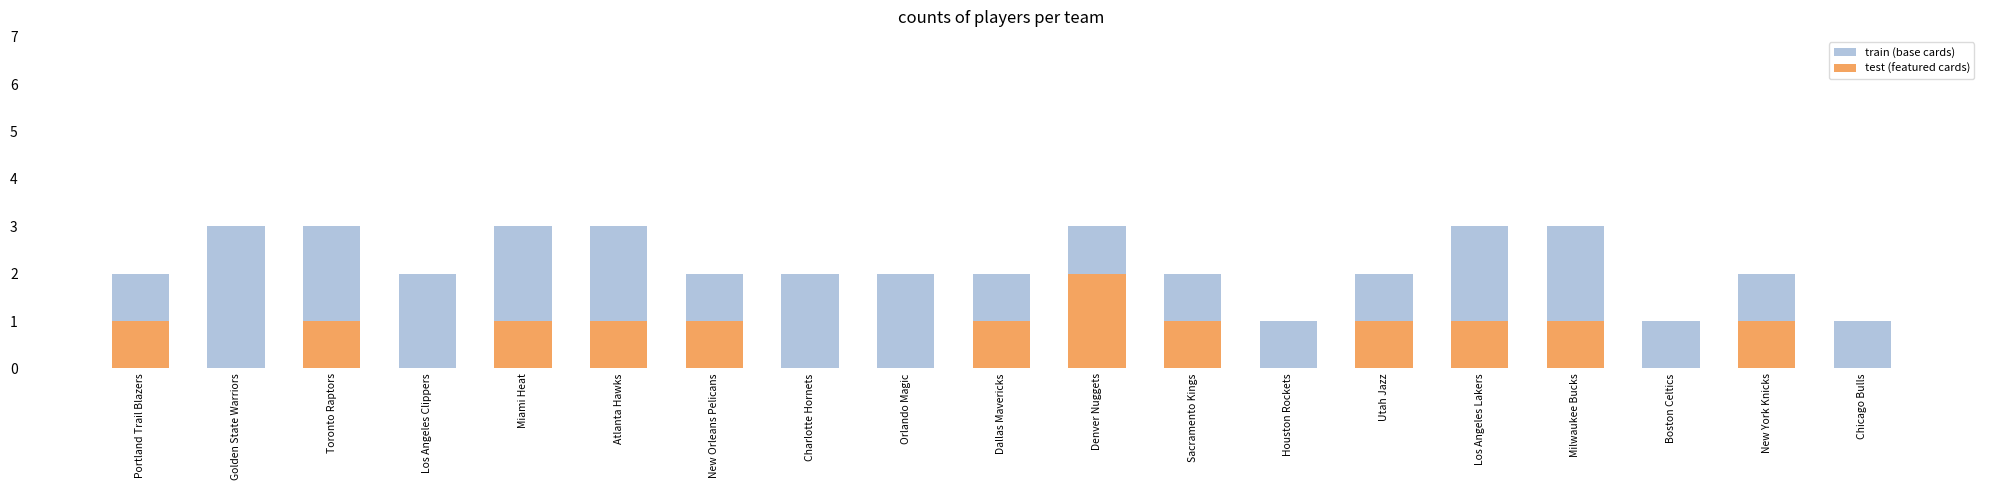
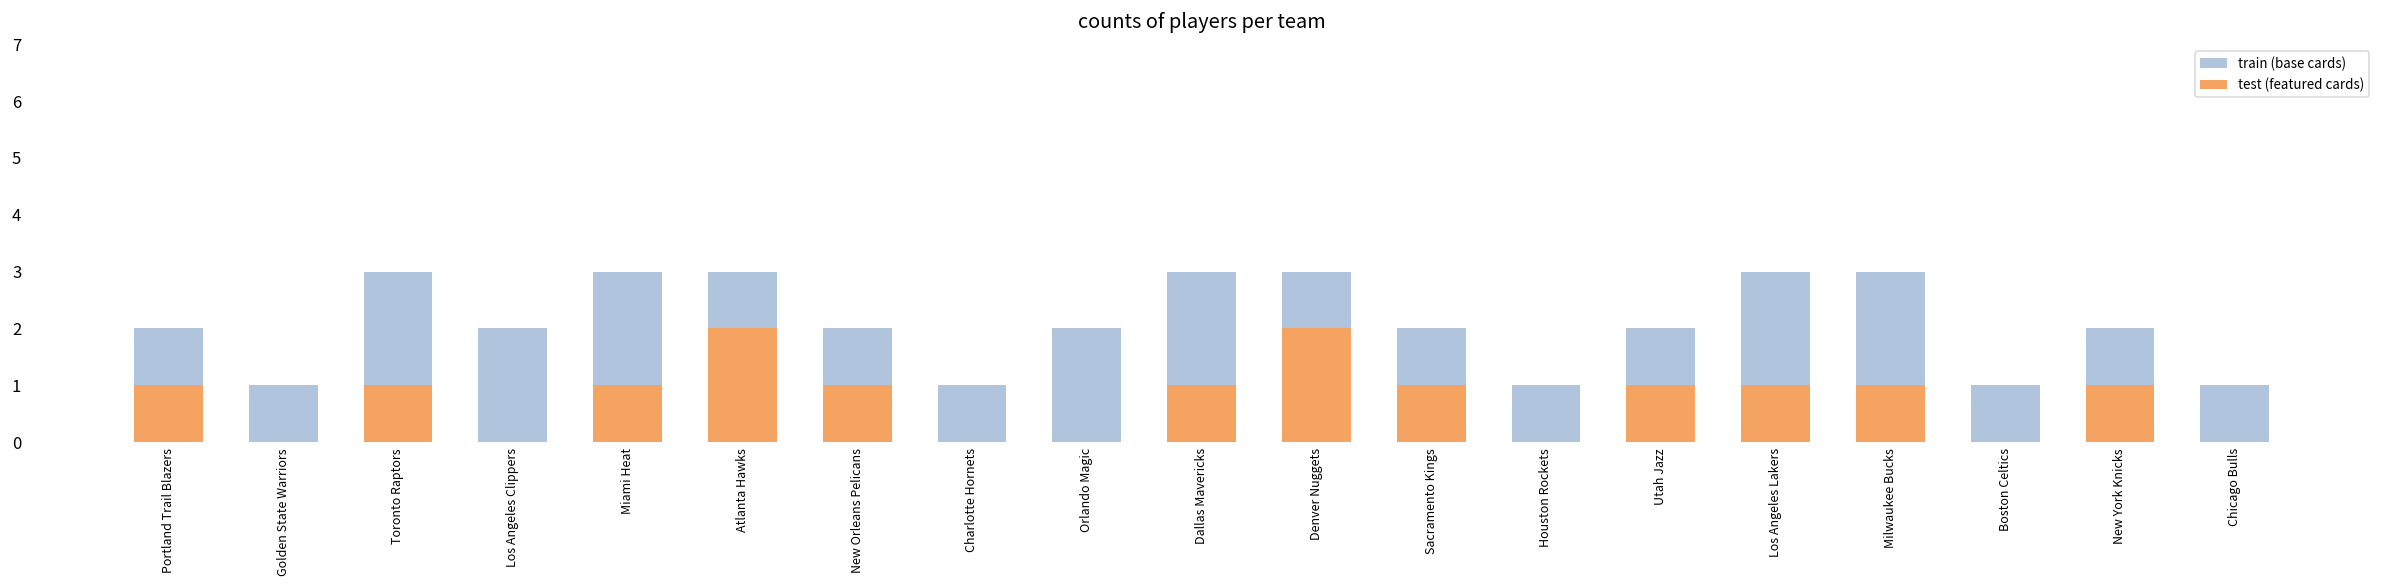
  {
    "train (base cards)": {
      "Portland Trail Blazers": 2,
-     "Golden State Warriors": 3,
+     "Golden State Warriors": 1,
      "Toronto Raptors": 3,
      "Los Angeles Clippers": 2,
      "Miami Heat": 3,
      "Atlanta Hawks": 3,
      "New Orleans Pelicans": 2,
-     "Charlotte Hornets": 2,
+     "Charlotte Hornets": 1,
      "Orlando Magic": 2,
-     "Dallas Mavericks": 2,
+     "Dallas Mavericks": 3,
      "Denver Nuggets": 3,
      "Sacramento Kings": 2,
      "Houston Rockets": 1,
      "Utah Jazz": 2,
      "Los Angeles Lakers": 3,
      "Milwaukee Bucks": 3,
      "Boston Celtics": 1,
      "New York Knicks": 2,
      "Chicago Bulls": 1
    },
    "test (featured cards)": {
      "Golden State Warriors": 0,
      "Los Angeles Clippers": 0,
-     "Atlanta Hawks": 1,
+     "Atlanta Hawks": 2,
      "Charlotte Hornets": 0,
      "Orlando Magic": 0,
      "Houston Rockets": 0,
      "Boston Celtics": 0,
      "Chicago Bulls": 0
    }
  }
